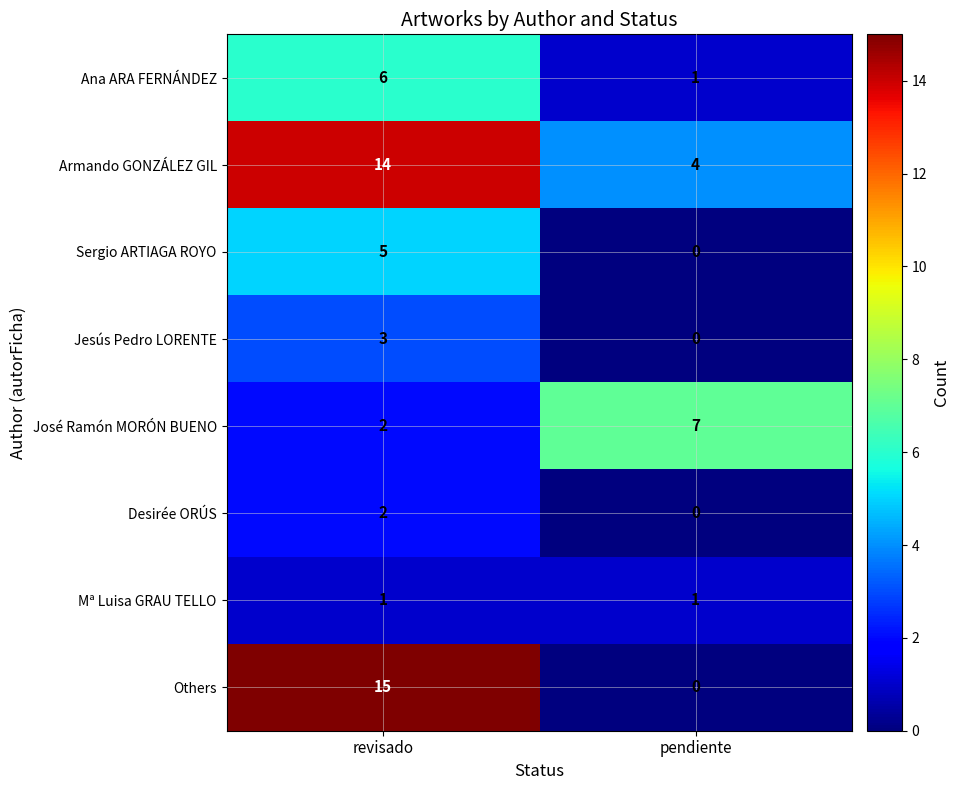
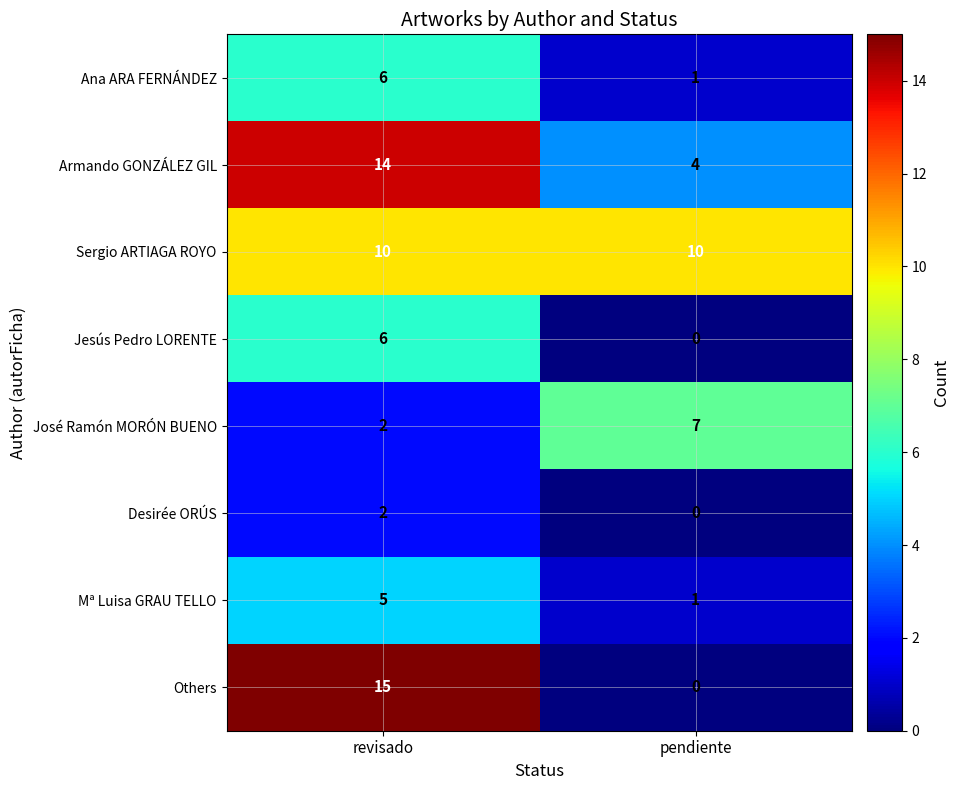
  {
    "Ana ARA FERNÁNDEZ": {
      "revisado": 6,
      "pendiente": 1
    },
    "Armando GONZÁLEZ GIL": {
      "revisado": 14,
      "pendiente": 4
    },
    "Sergio ARTIAGA ROYO": {
-     "revisado": 5,
-     "pendiente": 0
+     "revisado": 10,
+     "pendiente": 10
    },
    "Jesús Pedro LORENTE": {
-     "revisado": 3,
+     "revisado": 6,
      "pendiente": 0
    },
    "José Ramón MORÓN BUENO": {
      "revisado": 2,
      "pendiente": 7
    },
    "Desirée ORÚS": {
      "revisado": 2,
      "pendiente": 0
    },
    "Mª Luisa GRAU TELLO": {
-     "revisado": 1,
+     "revisado": 5,
      "pendiente": 1
    },
    "Others": {
      "revisado": 15,
      "pendiente": 0
    }
  }
